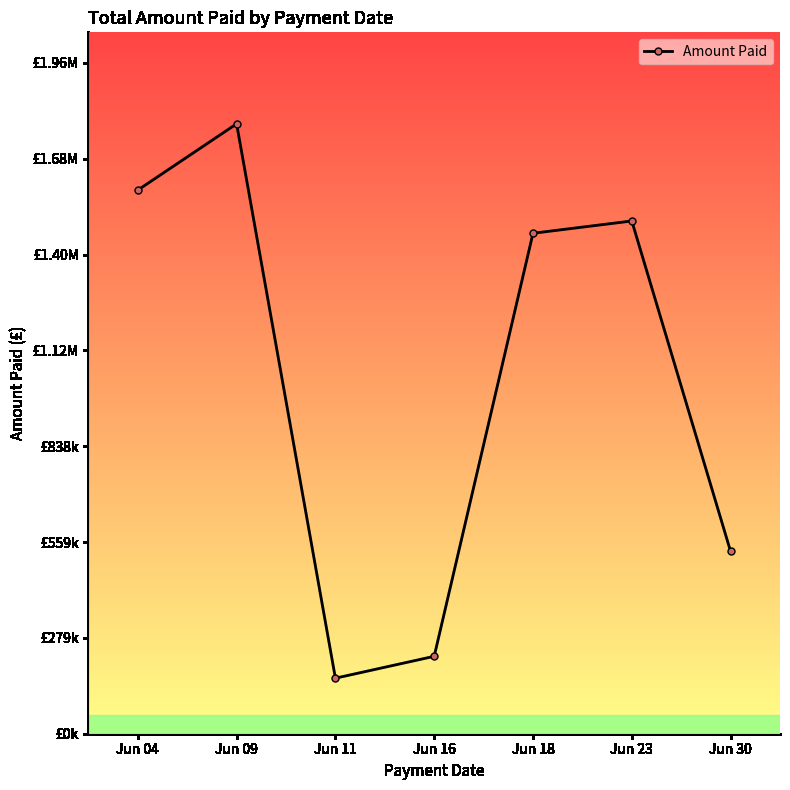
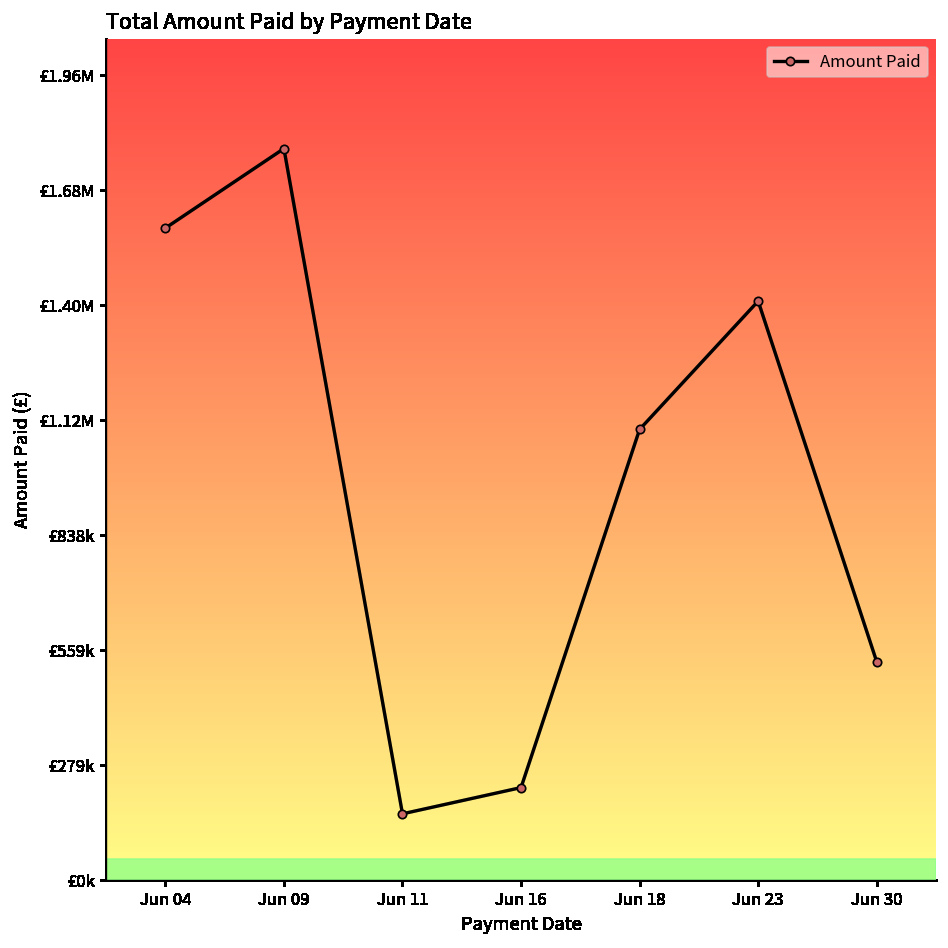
  {
    "Jun 04": "£1580000",
    "Jun 09": "£1780000",
    "Jun 11": "£160000",
    "Jun 16": "£230000",
-   "Jun 18": "£1460000",
-   "Jun 23": "£1490000",
+   "Jun 18": "£1100000",
+   "Jun 23": "£1410000",
    "Jun 30": "£530000"
  }
